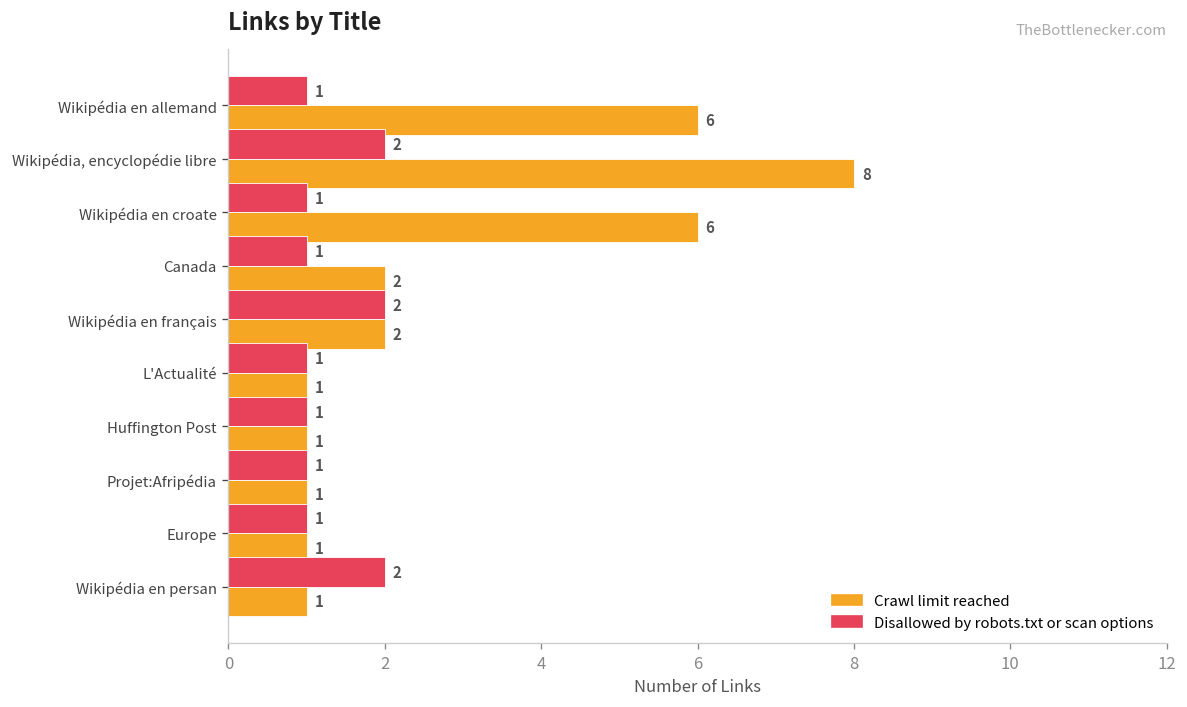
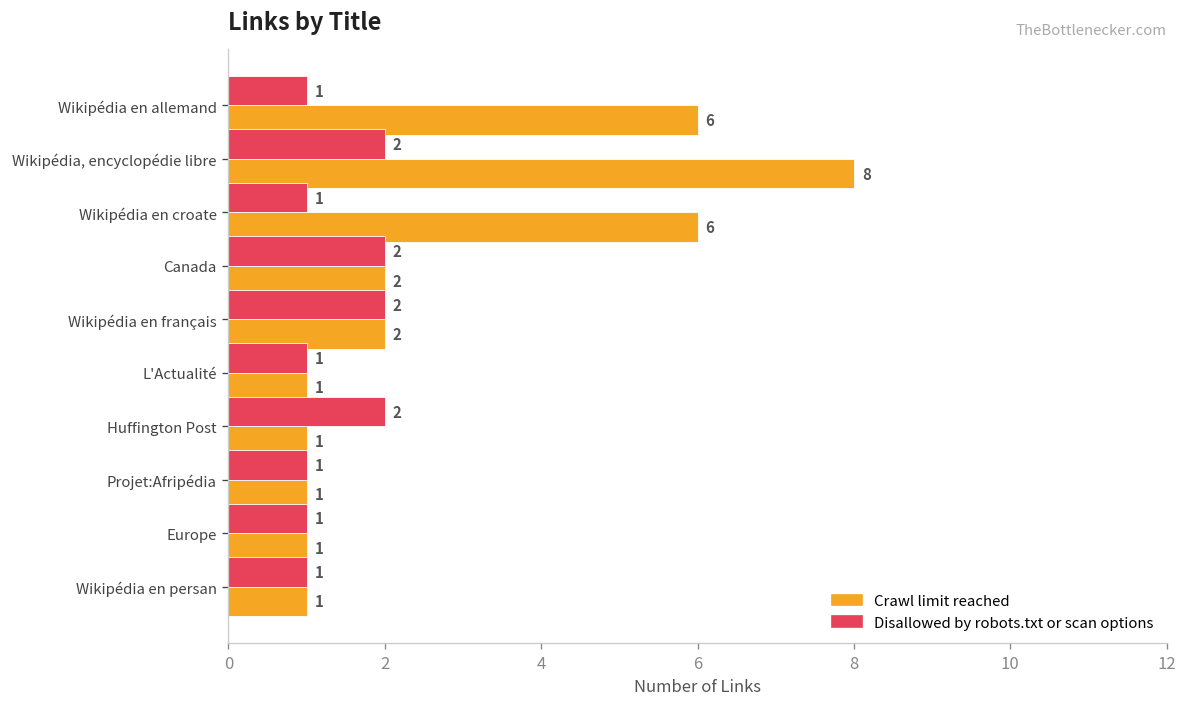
  {
    "Crawl limit reached": {
      "Wikipédia en allemand": 6,
      "Wikipédia, encyclopédie libre": 8,
      "Wikipédia en croate": 6,
      "Canada": 2,
      "Wikipédia en français": 2,
      "L'Actualité": 1,
      "Huffington Post": 1,
      "Projet:Afripédia": 1,
      "Europe": 1,
      "Wikipédia en persan": 1
    },
    "Disallowed by robots.txt or scan options": {
      "Wikipédia en allemand": 1,
      "Wikipédia, encyclopédie libre": 2,
      "Wikipédia en croate": 1,
-     "Canada": 1,
+     "Canada": 2,
      "Wikipédia en français": 2,
      "L'Actualité": 1,
-     "Huffington Post": 1,
+     "Huffington Post": 2,
      "Projet:Afripédia": 1,
      "Europe": 1,
-     "Wikipédia en persan": 2
+     "Wikipédia en persan": 1
    }
  }
